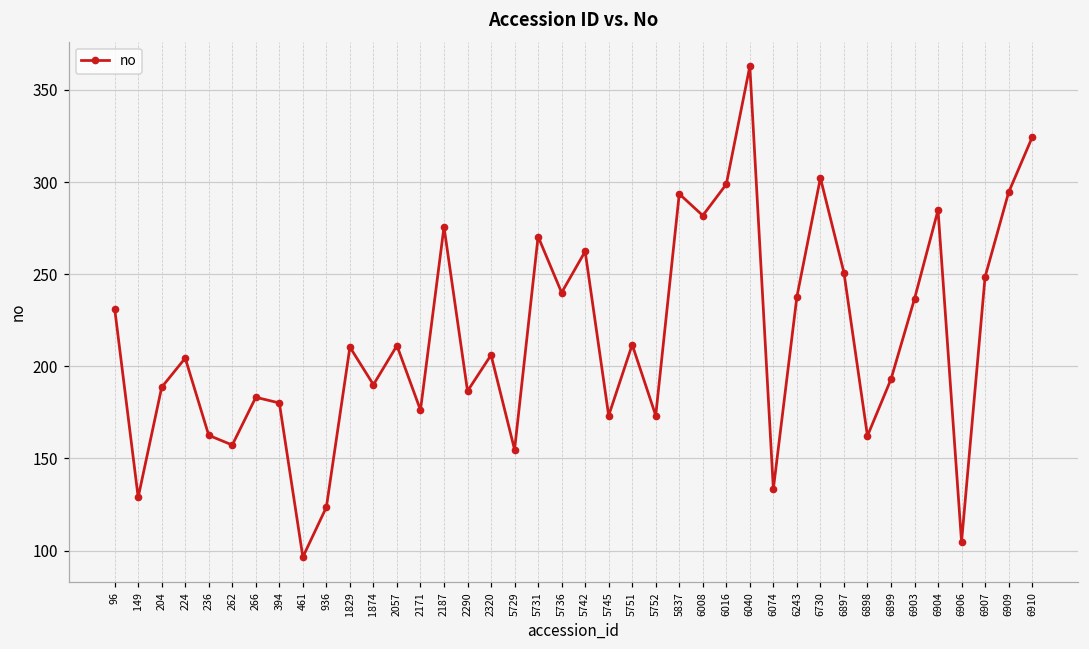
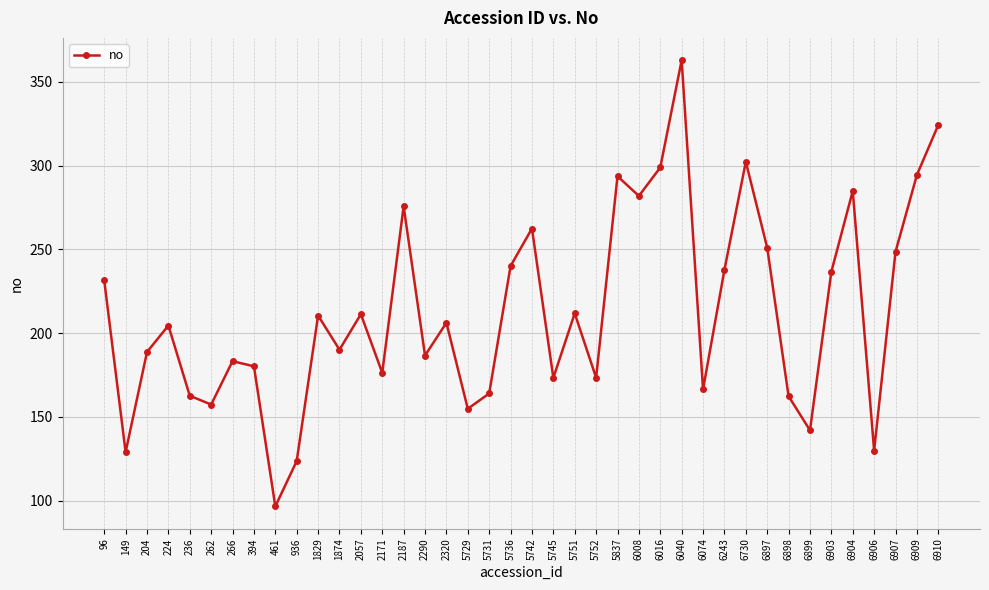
  {
    "96": 231,
    "149": 129,
    "204": 189,
    "224": 204,
    "236": 163,
    "262": 157,
    "266": 183,
    "394": 180,
    "461": 96,
    "936": 124,
    "1829": 210,
    "1874": 190,
    "2057": 211,
    "2171": 176,
    "2187": 276,
    "2290": 187,
    "2320": 206,
    "5729": 155,
-   "5731": 270,
+   "5731": 164,
    "5736": 240,
    "5742": 262,
    "5745": 173,
    "5751": 212,
    "5752": 173,
    "5837": 294,
    "6008": 282,
    "6016": 299,
    "6040": 363,
-   "6074": 133,
+   "6074": 166,
    "6243": 238,
    "6730": 302,
    "6897": 251,
    "6898": 162,
-   "6899": 193,
+   "6899": 142,
    "6903": 237,
    "6904": 285,
-   "6906": 105,
+   "6906": 130,
    "6907": 249,
    "6909": 294,
    "6910": 324
  }
